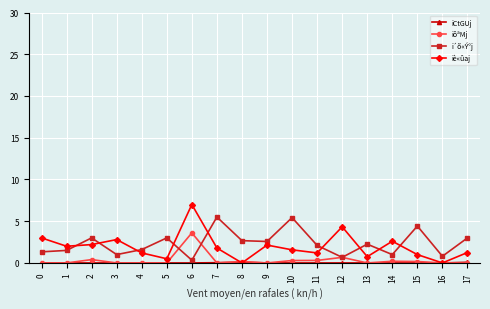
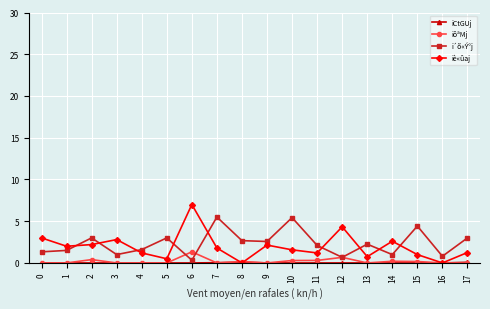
  {
    "iôªMj": {
      "2": 0,
-     "6": 4
+     "6": 1
    }
  }
